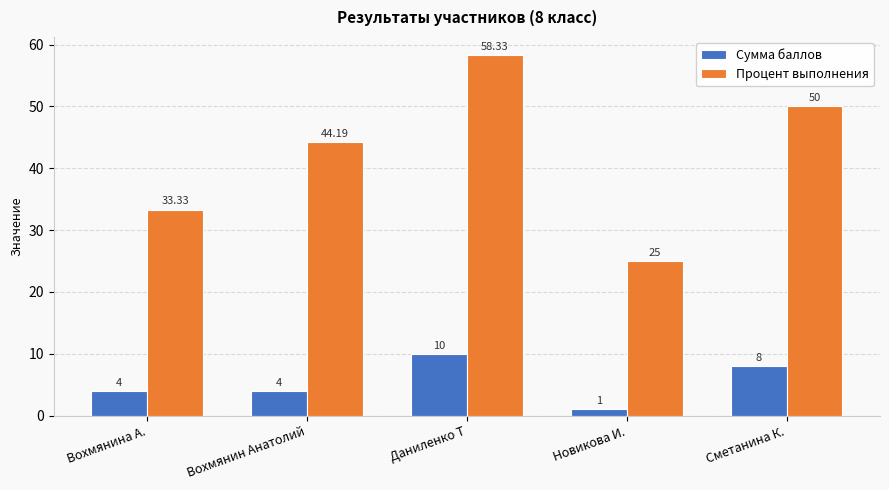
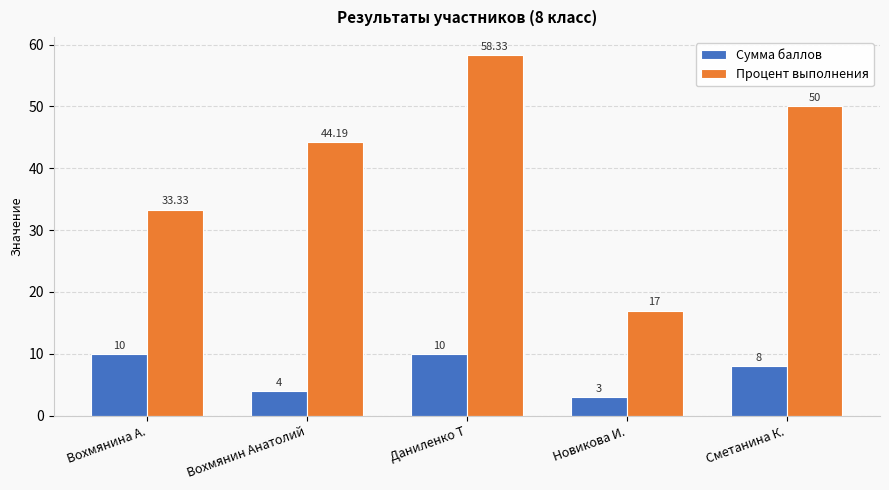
  {
    "Сумма баллов": {
-     "Вохмянина А.": 4,
+     "Вохмянина А.": 10,
      "Вохмянин Анатолий": 4,
      "Даниленко Т": 10,
-     "Новикова И.": 1,
+     "Новикова И.": 3,
      "Сметанина К.": 8
    },
    "Процент выполнения": {
      "Вохмянина А.": 33.33,
      "Вохмянин Анатолий": 44.19,
      "Даниленко Т": 58.33,
-     "Новикова И.": 25,
+     "Новикова И.": 17,
      "Сметанина К.": 50
    }
  }
